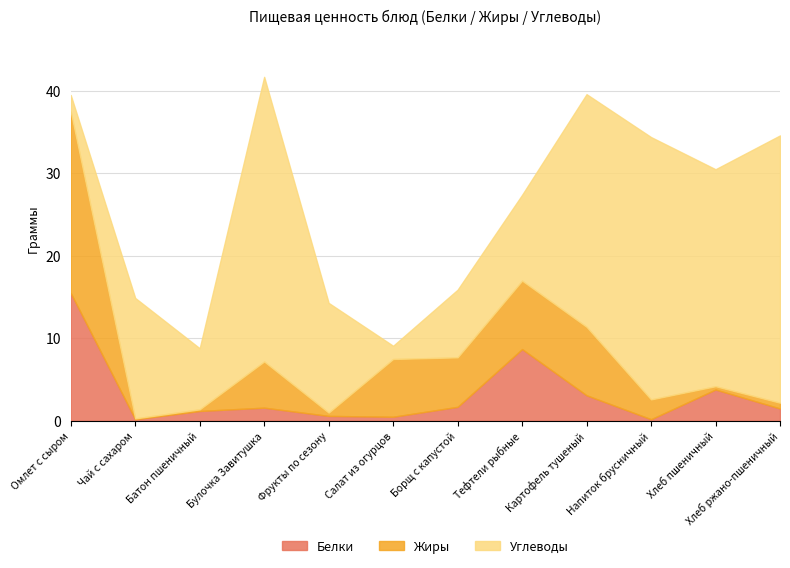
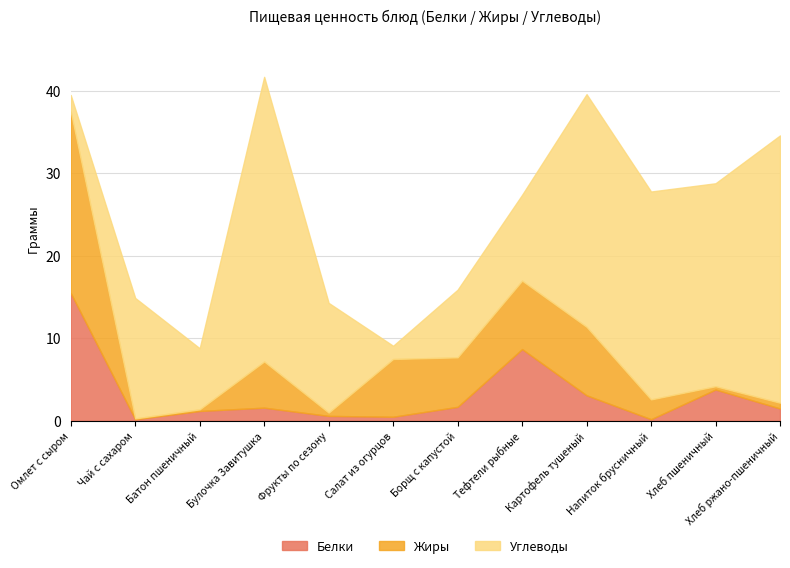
  {
    "Белки": {
      "Омлет с сыром": 16,
      "Булочка Завитушка": 2,
      "Фрукты по сезону": 1,
      "Салат из огурцов": 1,
      "Борщ с капустой": 2,
      "Тефтели рыбные": 9,
      "Картофель тушеный": 3,
      "Напиток брусничный": 0,
      "Хлеб пшеничный": 4,
      "Хлеб ржано-пшеничный": 2
    },
    "Жиры": {
      "Омлет с сыром": 22,
      "Булочка Завитушка": 6,
      "Фрукты по сезону": 0,
      "Салат из огурцов": 7,
      "Борщ с капустой": 6,
      "Тефтели рыбные": 8,
      "Картофель тушеный": 8,
      "Напиток брусничный": 2,
      "Хлеб пшеничный": 0,
      "Хлеб ржано-пшеничный": 1
    },
    "Углеводы": {
      "Омлет с сыром": 2,
      "Чай с сахаром": 15,
      "Батон пшеничный": 7,
      "Булочка Завитушка": 35,
      "Фрукты по сезону": 13,
      "Салат из огурцов": 2,
      "Борщ с капустой": 8,
      "Тефтели рыбные": 10,
      "Картофель тушеный": 28,
-     "Напиток брусничный": 32,
-     "Хлеб пшеничный": 26,
+     "Напиток брусничный": 25,
+     "Хлеб пшеничный": 25,
      "Хлеб ржано-пшеничный": 32
    }
  }
